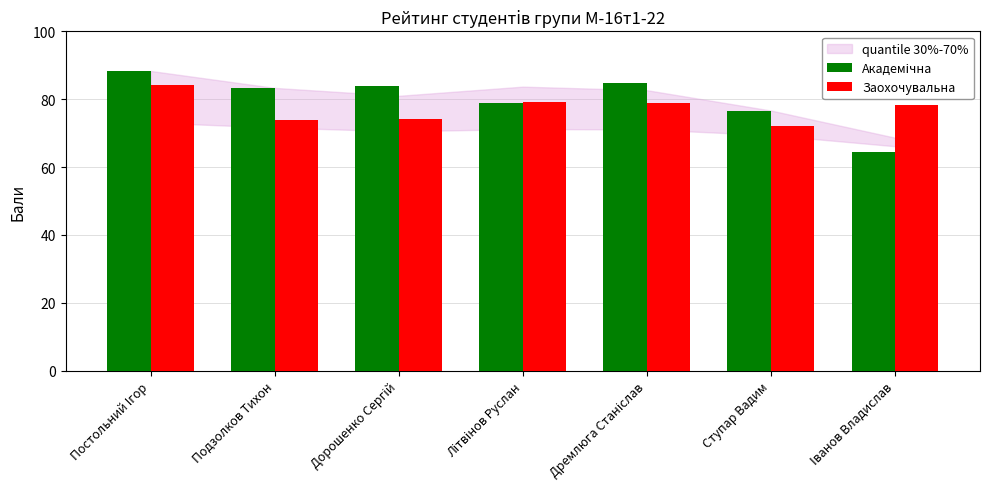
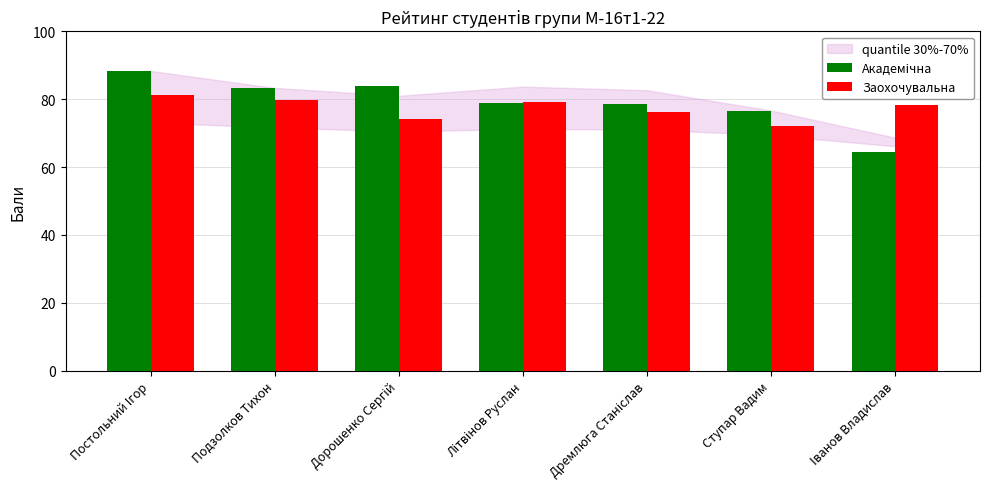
  {
    "Академічна": {
      "Постольний Ігор": 88,
      "Подзолков Тихон": 83,
      "Дорошенко Сергій": 84,
      "Літвінов Руслан": 79,
-     "Дремлюга Станіслав": 85,
+     "Дремлюга Станіслав": 79,
      "Ступар Вадим": 77,
      "Іванов Владислав": 64
    },
    "Заохочувальна": {
-     "Постольний Ігор": 84,
-     "Подзолков Тихон": 74,
+     "Постольний Ігор": 81,
+     "Подзолков Тихон": 80,
      "Дорошенко Сергій": 74,
      "Літвінов Руслан": 79,
-     "Дремлюга Станіслав": 79,
+     "Дремлюга Станіслав": 76,
      "Ступар Вадим": 72,
      "Іванов Владислав": 78
    }
  }
